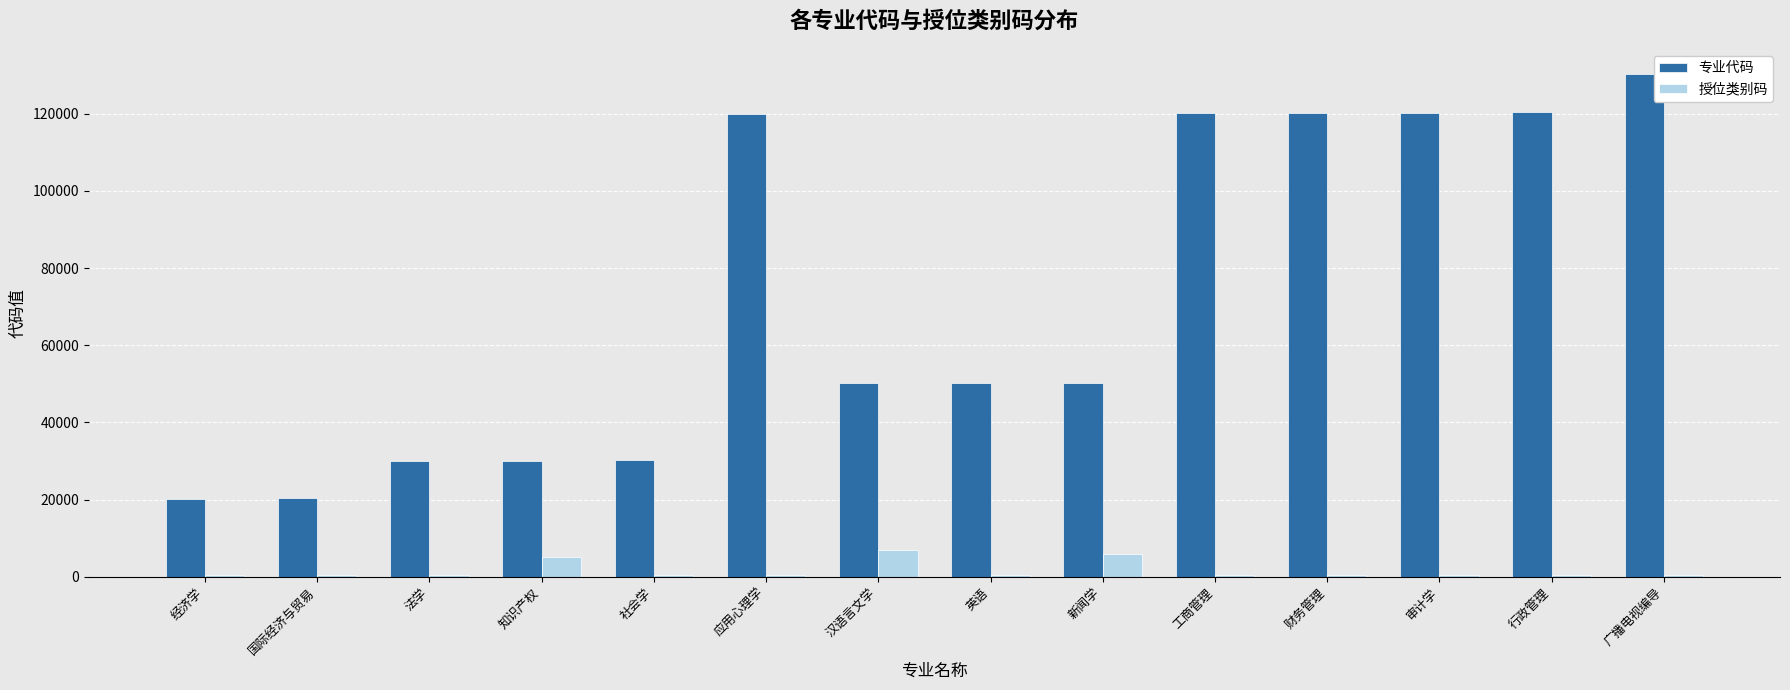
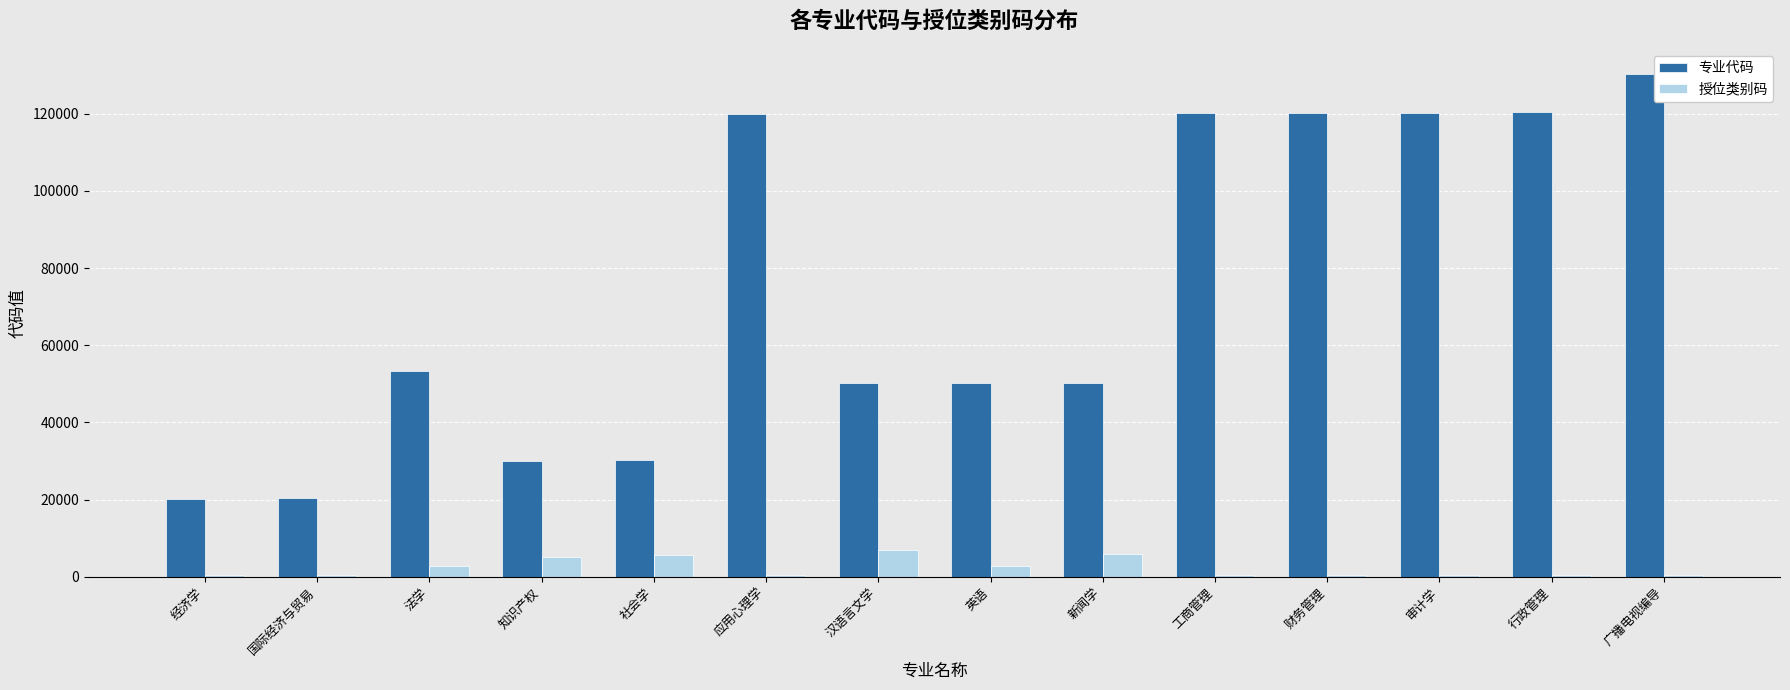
  {
    "专业代码": {
      "经济学": 20000,
      "国际经济与贸易": 20000,
-     "法学": 30000,
+     "法学": 53000,
      "知识产权": 30000,
      "社会学": 30000,
      "应用心理学": 120000,
      "汉语言文学": 50000,
      "英语": 50000,
      "新闻学": 50000,
      "工商管理": 120000,
      "财务管理": 120000,
      "审计学": 120000,
      "行政管理": 120000,
      "广播电视编导": 130000
    },
    "授位类别码": {
-     "法学": 0,
+     "法学": 3000,
      "知识产权": 5000,
-     "社会学": 0,
+     "社会学": 6000,
      "汉语言文学": 7000,
-     "英语": 0,
+     "英语": 3000,
      "新闻学": 6000
    }
  }
